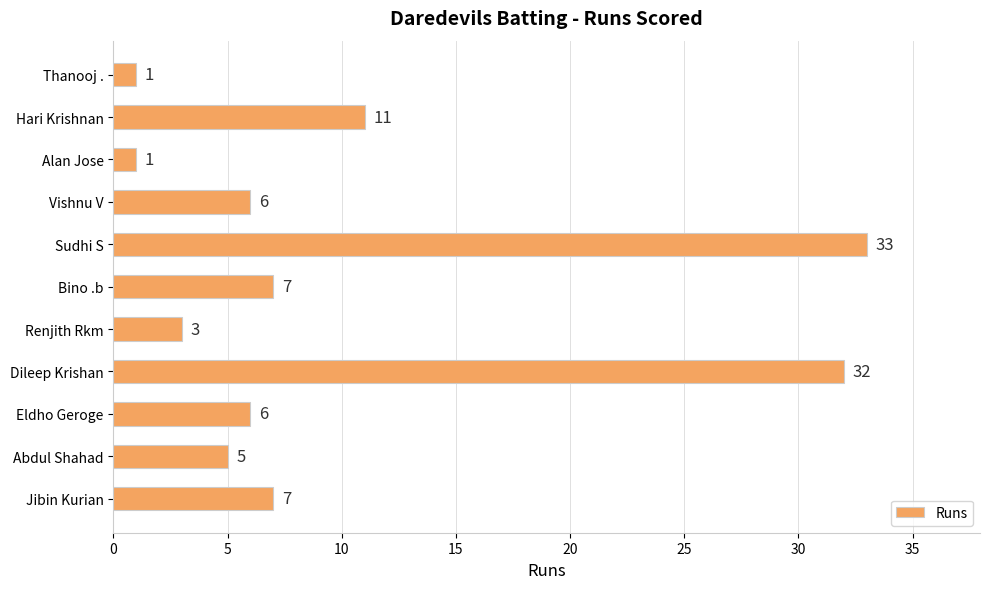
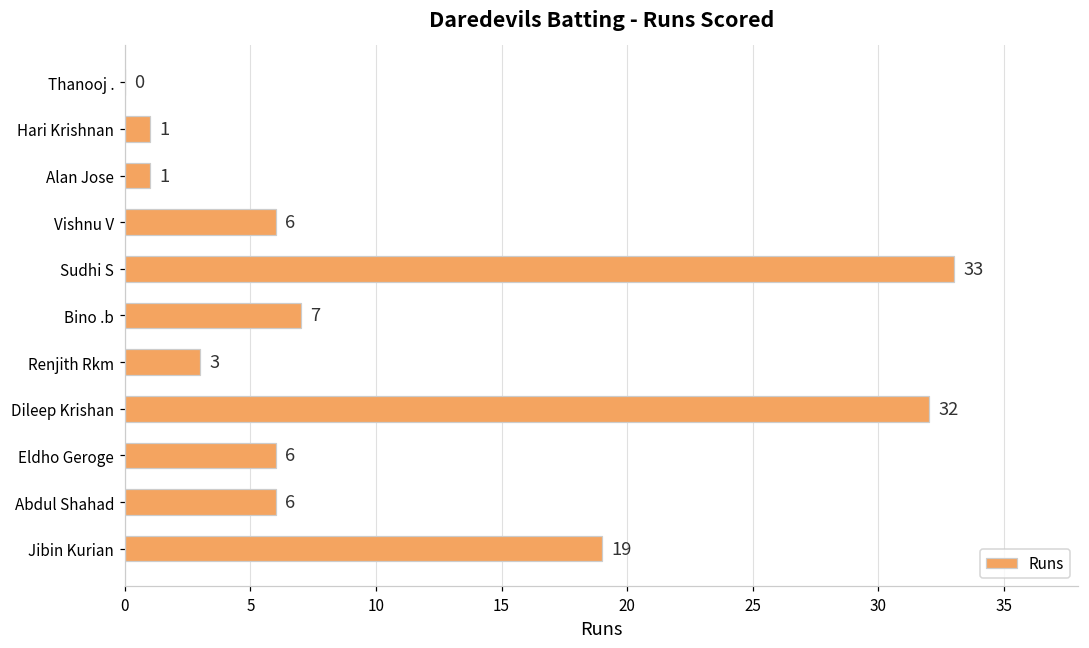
  {
-   "Thanooj .": 1,
-   "Hari Krishnan": 11,
+   "Thanooj .": 0,
+   "Hari Krishnan": 1,
    "Alan Jose": 1,
    "Vishnu V": 6,
    "Sudhi S": 33,
    "Bino .b": 7,
    "Renjith Rkm": 3,
    "Dileep Krishan": 32,
    "Eldho Geroge": 6,
-   "Abdul Shahad": 5,
-   "Jibin Kurian": 7
+   "Abdul Shahad": 6,
+   "Jibin Kurian": 19
  }
